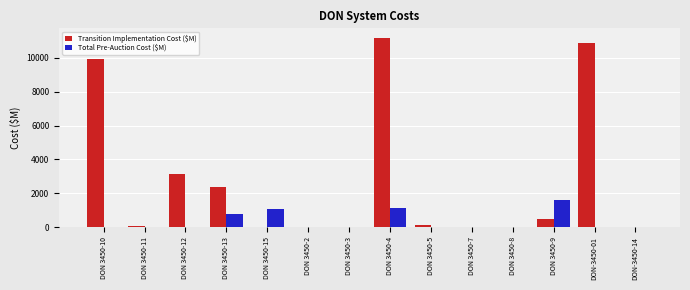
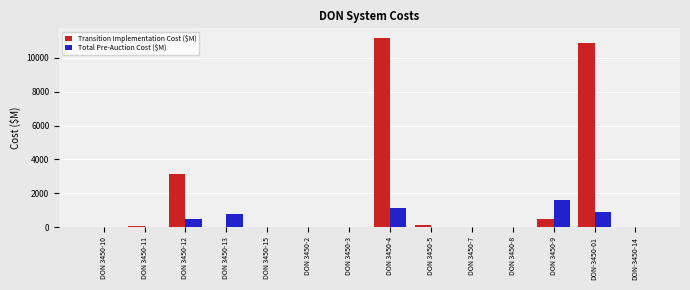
  {
    "Transition Implementation Cost ($M)": {
-     "DON 3450-10": 9900,
+     "DON 3450-10": 0,
      "DON 3450-12": 3100,
-     "DON 3450-13": 2400,
+     "DON 3450-13": 0,
      "DON 3450-4": 11200,
      "DON 3450-5": 200,
      "DON 3450-9": 500,
      "DON-3450-01": 10900
    },
    "Total Pre-Auction Cost ($M)": {
      "DON 3450-10": 0,
      "DON 3450-11": 0,
-     "DON 3450-12": 0,
+     "DON 3450-12": 500,
      "DON 3450-13": 800,
-     "DON 3450-15": 1100,
+     "DON 3450-15": 0,
      "DON 3450-2": 0,
      "DON 3450-4": 1200,
      "DON 3450-5": 0,
      "DON 3450-7": 0,
      "DON 3450-9": 1600,
-     "DON-3450-01": 0
+     "DON-3450-01": 900
    }
  }
